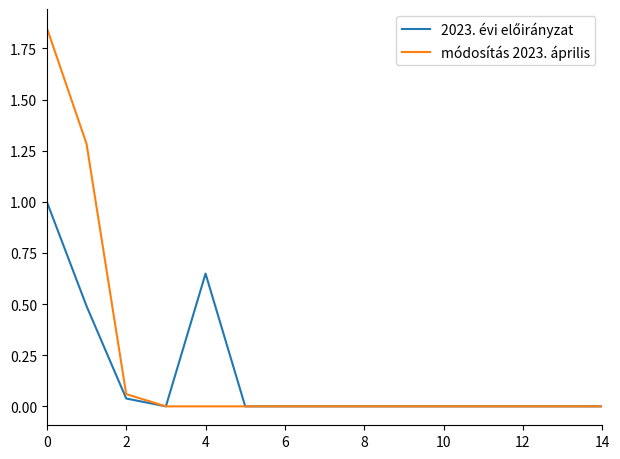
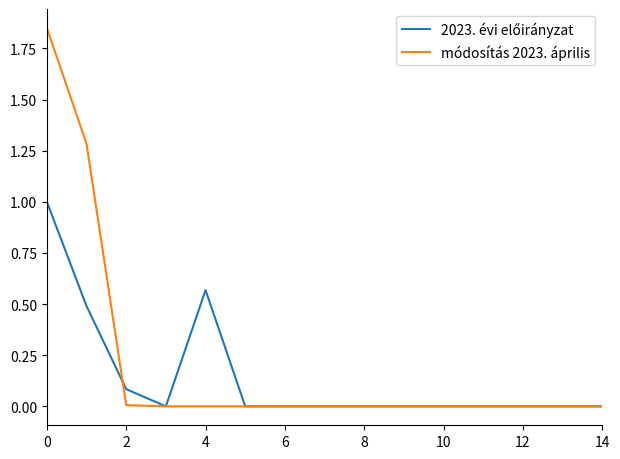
  {
    "2023. évi előirányzat": {
      "0": 1.00,
-     "2": 0.04,
-     "4": 0.65
+     "2": 0.08,
+     "4": 0.57
    },
    "módosítás 2023. április": {
      "0": 1.85,
-     "2": 0.06,
+     "2": 0.01,
      "4": 0.00
    }
  }
